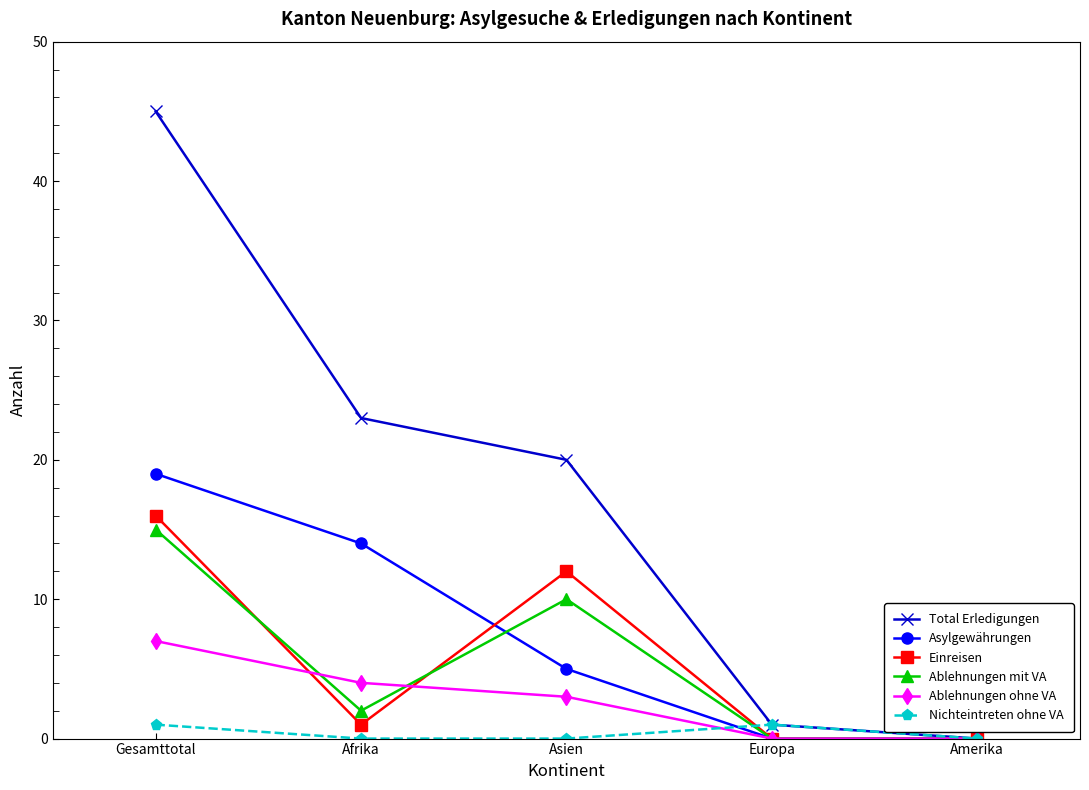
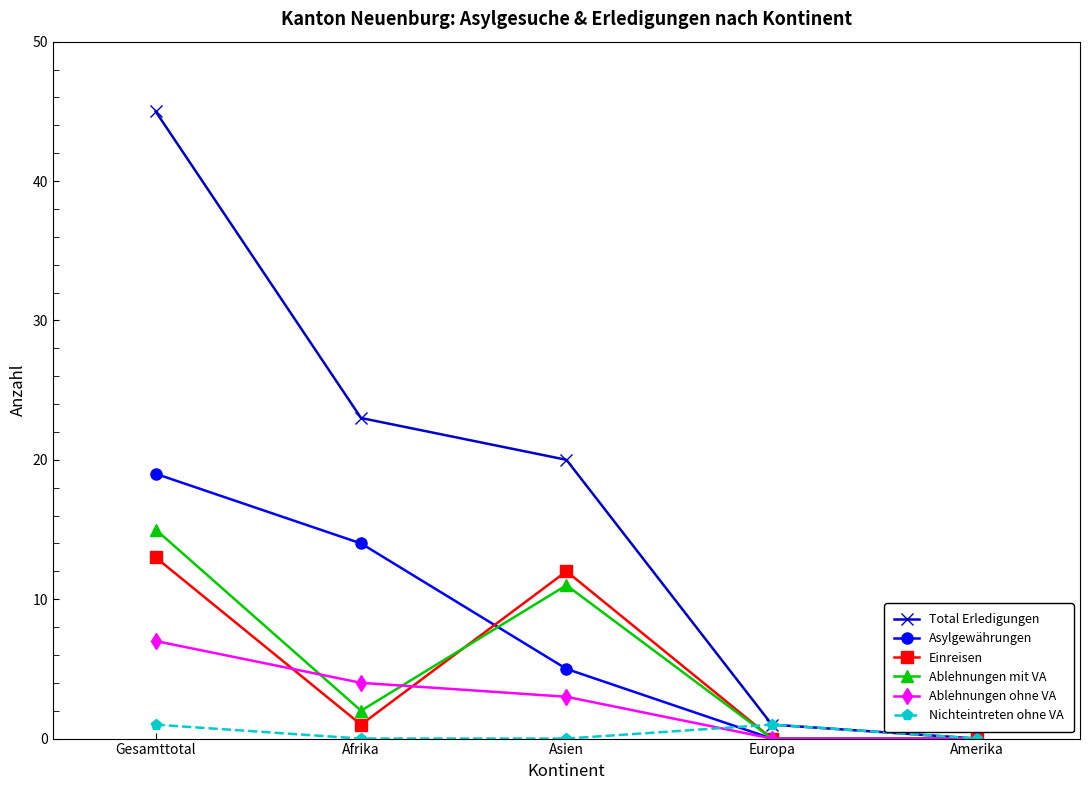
  {
    "Einreisen": {
-     "Gesamttotal": 16,
+     "Gesamttotal": 13,
      "Afrika": 1,
      "Asien": 12
    },
    "Ablehnungen mit VA": {
      "Gesamttotal": 15,
      "Afrika": 2,
-     "Asien": 10
+     "Asien": 11
    },
    "Ablehnungen ohne VA": {
      "Gesamttotal": 7,
      "Afrika": 4,
      "Asien": 3
    },
    "Nichteintreten ohne VA": {
      "Gesamttotal": 1,
      "Afrika": 0,
      "Asien": 0
    }
  }
